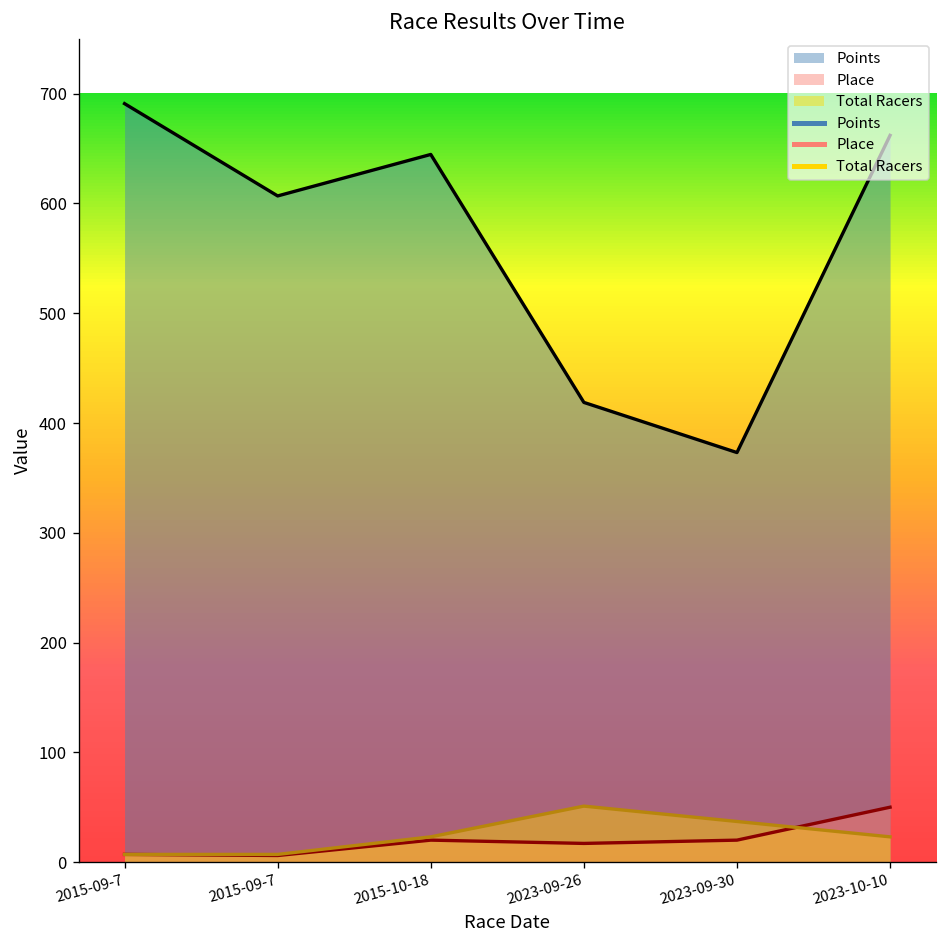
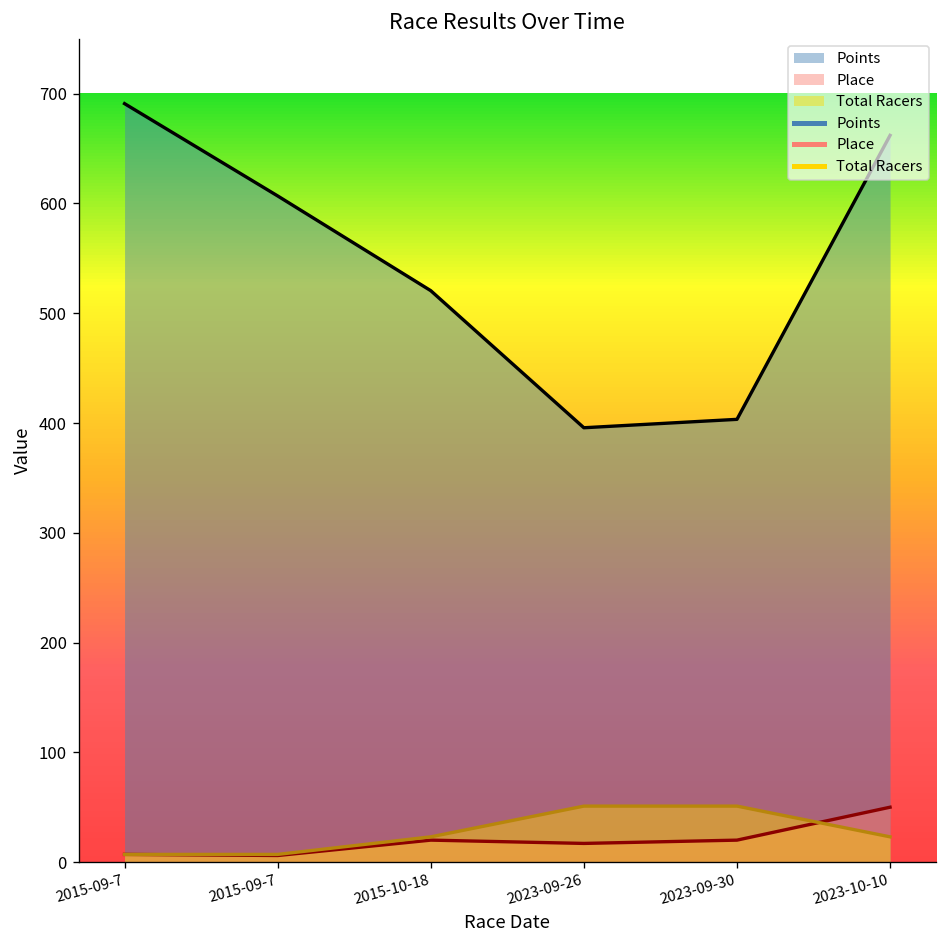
  {
    "Points": {
-     "2015-10-18": 640,
-     "2023-09-26": 420,
-     "2023-09-30": 370
+     "2015-10-18": 520,
+     "2023-09-26": 400,
+     "2023-09-30": 400
    },
    "Place": {
      "2015-10-18": 20,
      "2023-09-26": 20,
      "2023-09-30": 20,
      "2023-10-10": 50
    },
    "Total Racers": {
      "2015-10-18": 20,
      "2023-09-26": 50,
-     "2023-09-30": 40,
+     "2023-09-30": 50,
      "2023-10-10": 20
    }
  }
